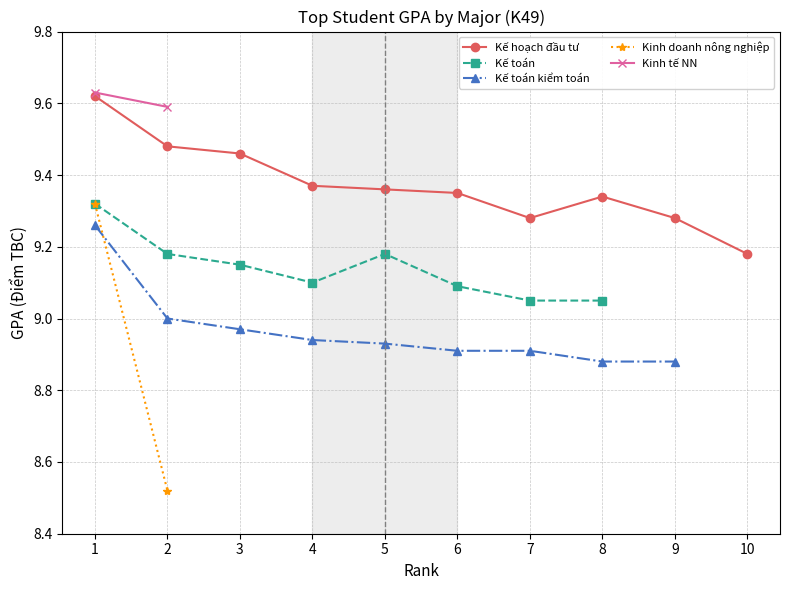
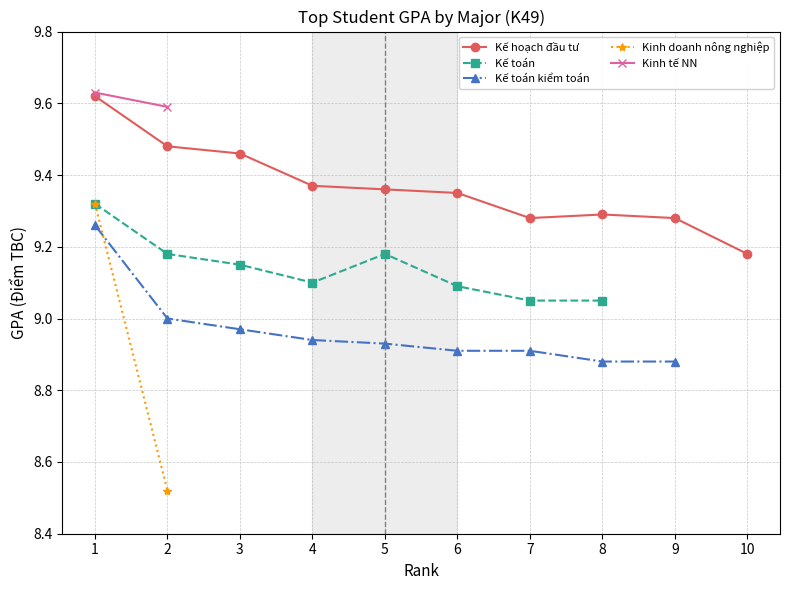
  {
    "Kế hoạch đầu tư": {
      "1": 9.62,
      "2": 9.48,
      "3": 9.46,
      "4": 9.37,
      "5": 9.36,
      "6": 9.35,
      "7": 9.28,
-     "8": 9.34,
+     "8": 9.29,
      "9": 9.28,
      "10": 9.18
    },
    "Kế toán": {
      "2": 9.18,
      "3": 9.15,
      "4": 9.10,
      "5": 9.18,
      "6": 9.09,
      "7": 9.05,
      "8": 9.05
    },
    "Kế toán kiểm toán": {
      "1": 9.26,
      "2": 9.00,
      "3": 8.97,
      "4": 8.94,
      "5": 8.93,
      "6": 8.91,
      "7": 8.91,
      "8": 8.88,
      "9": 8.88
    },
    "Kinh doanh nông nghiệp": {
      "2": 8.52
    },
    "Kinh tế NN": {
      "1": 9.63,
      "2": 9.59
    }
  }
